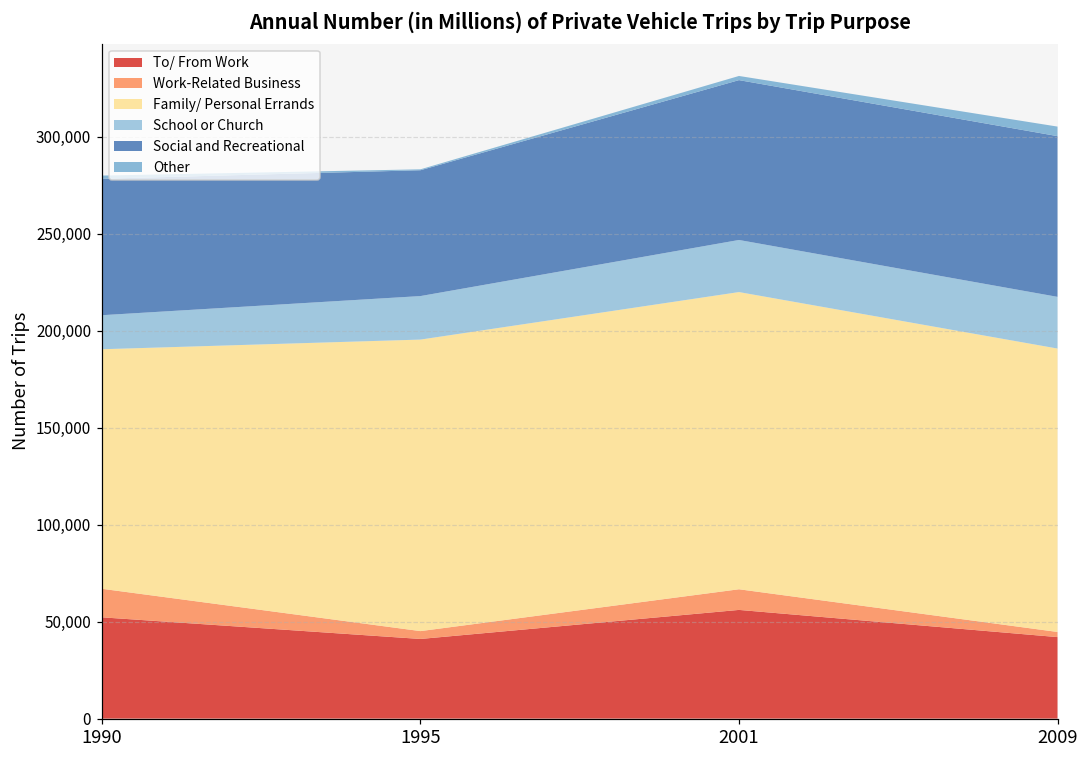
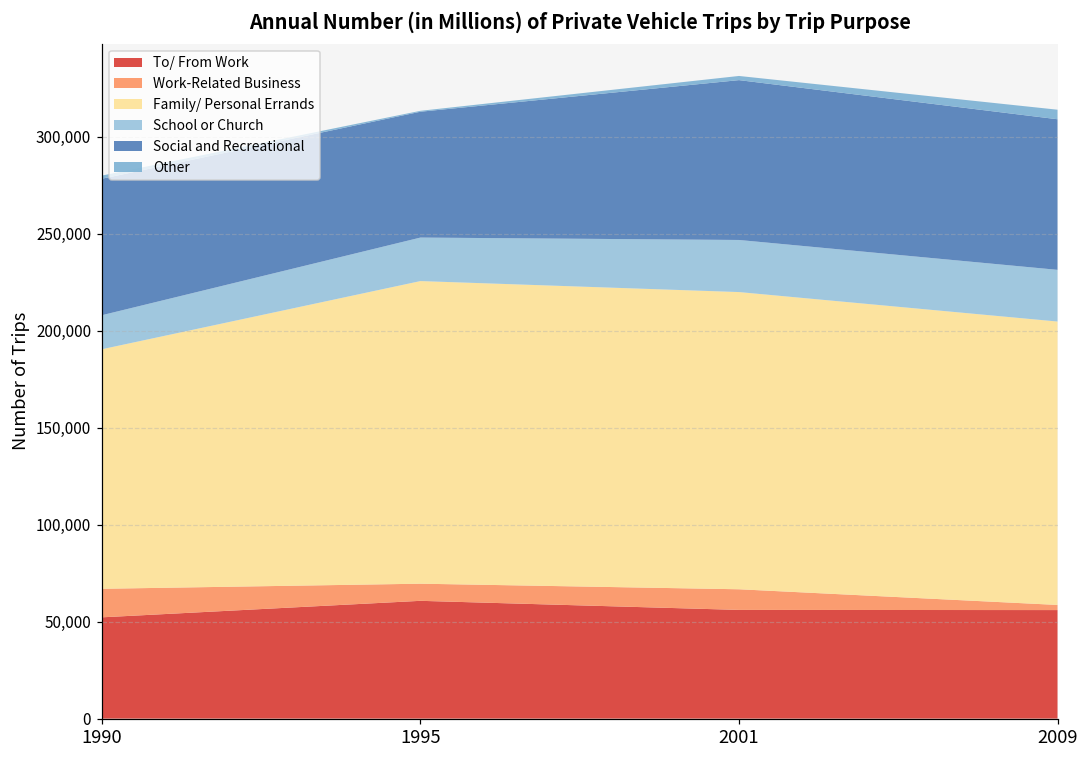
  {
    "To/ From Work": {
      "1990": "52,000",
-     "1995": "41,000",
+     "1995": "61,000",
      "2001": "56,000",
-     "2009": "42,000"
+     "2009": "56,000"
    },
    "Work-Related Business": {
      "1990": "15,000",
-     "1995": "4,000",
+     "1995": "9,000",
      "2001": "11,000",
      "2009": "3,000"
    },
    "Family/ Personal Errands": {
      "1990": "124,000",
-     "1995": "150,000",
+     "1995": "156,000",
      "2001": "153,000",
      "2009": "146,000"
    },
    "Social and Recreational": {
      "1990": "70,000",
      "2001": "82,000",
-     "2009": "83,000"
+     "2009": "78,000"
    }
  }
